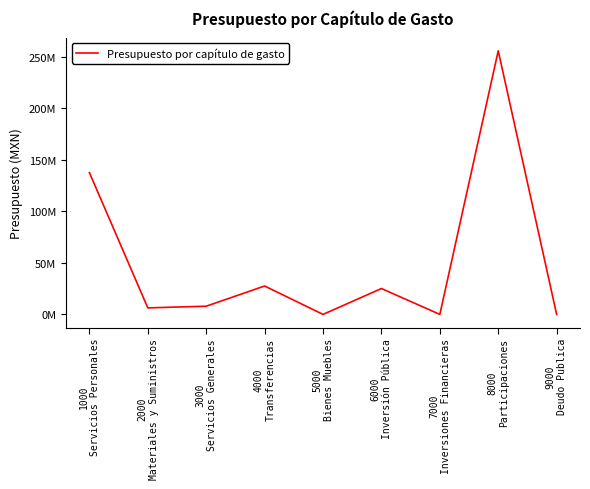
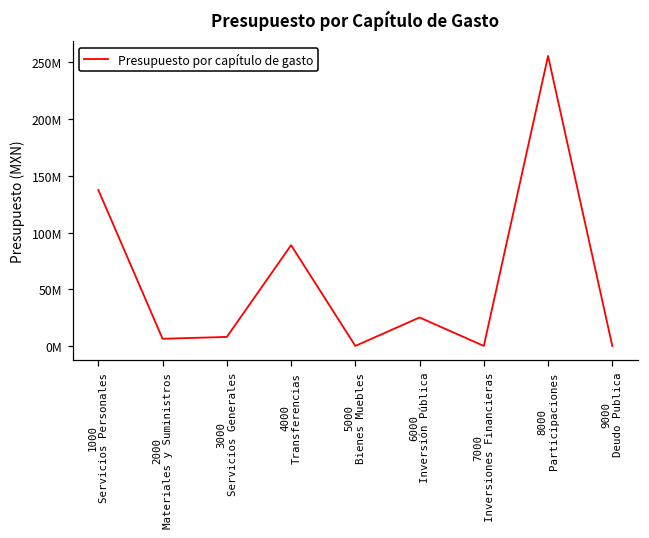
  {
    "1000 Servicios Personales": 138000000,
    "2000 Materiales y Suministros": 6000000,
    "3000 Servicios Generales": 8000000,
-   "4000 Transferencias": 28000000,
+   "4000 Transferencias": 89000000,
    "5000 Bienes Muebles": 0,
    "6000 Inversión Pública": 25000000,
    "7000 Inversiones Financieras": 0,
    "8000 Participaciones": 256000000,
    "9000 Deudo Publica": 0
  }
